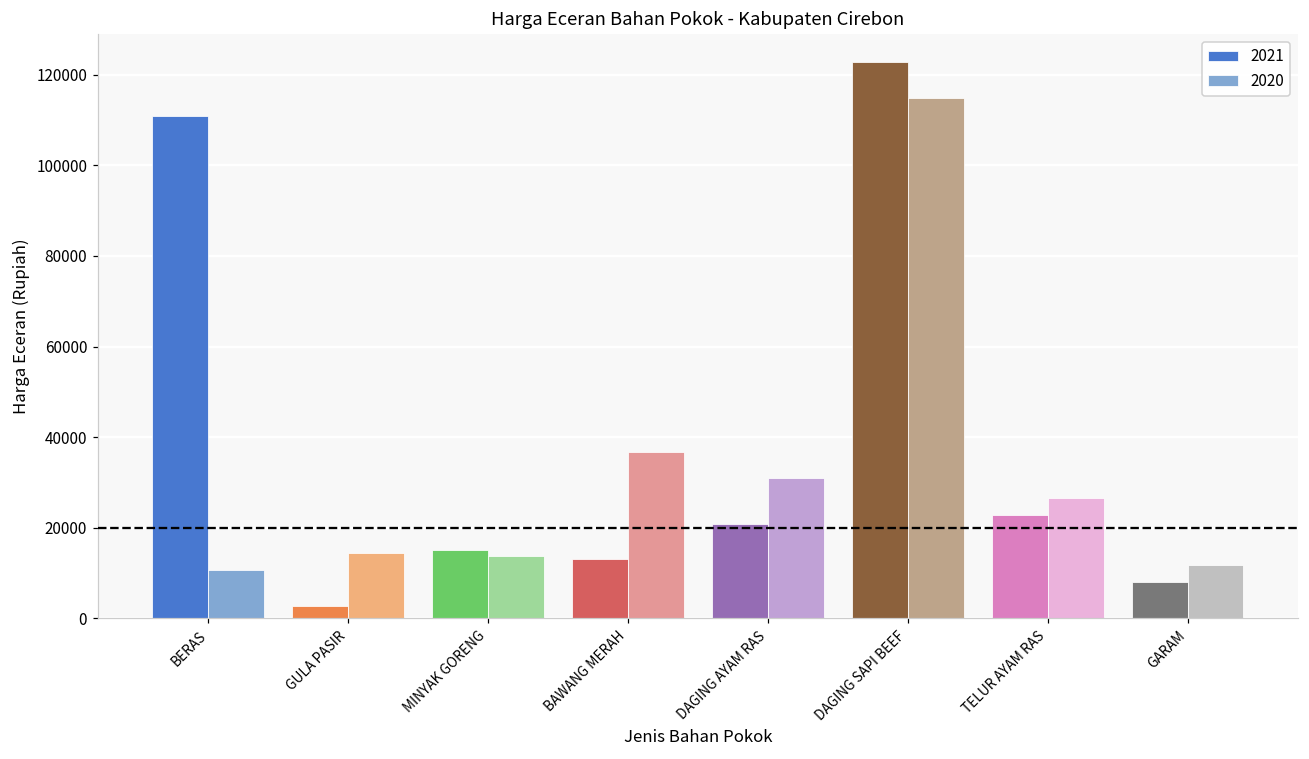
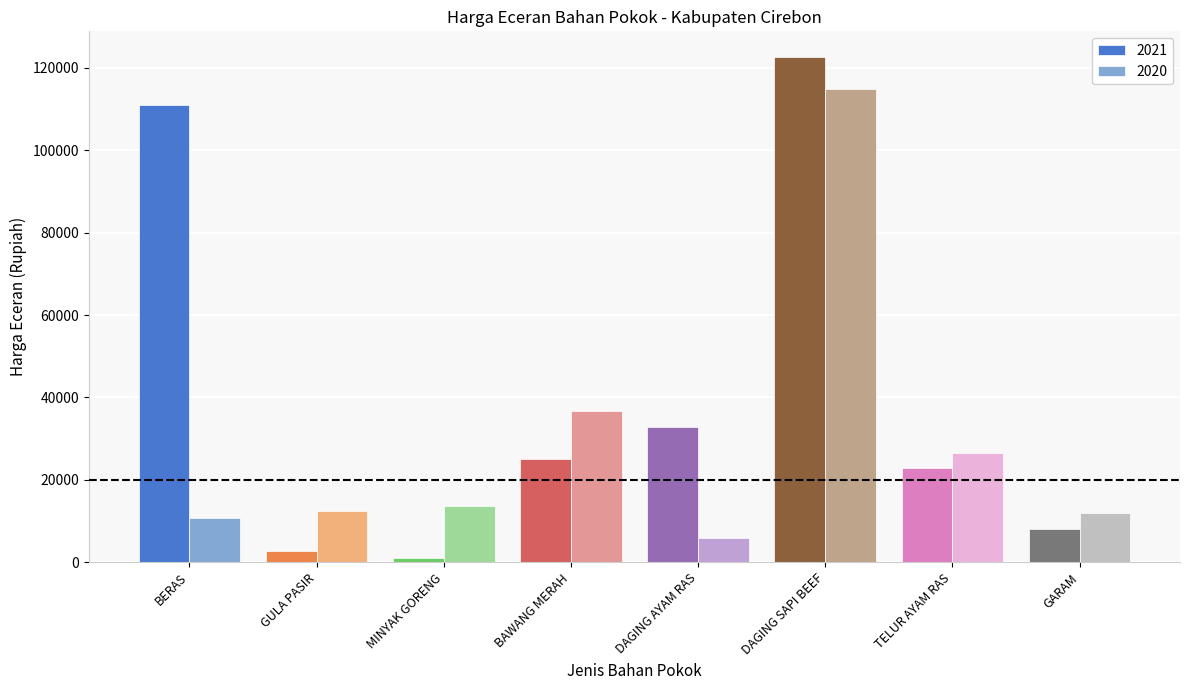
  {
    "2021": {
      "BERAS": 111000,
      "GULA PASIR": 3000,
-     "MINYAK GORENG": 15000,
-     "BAWANG MERAH": 13000,
-     "DAGING AYAM RAS": 21000,
+     "MINYAK GORENG": 1000,
+     "BAWANG MERAH": 25000,
+     "DAGING AYAM RAS": 33000,
      "DAGING SAPI BEEF": 123000,
      "TELUR AYAM RAS": 23000,
      "GARAM": 8000
    },
    "2020": {
      "BERAS": 11000,
-     "GULA PASIR": 14000,
+     "GULA PASIR": 12000,
      "MINYAK GORENG": 14000,
      "BAWANG MERAH": 37000,
-     "DAGING AYAM RAS": 31000,
+     "DAGING AYAM RAS": 6000,
      "DAGING SAPI BEEF": 115000,
      "TELUR AYAM RAS": 27000,
      "GARAM": 12000
    }
  }
